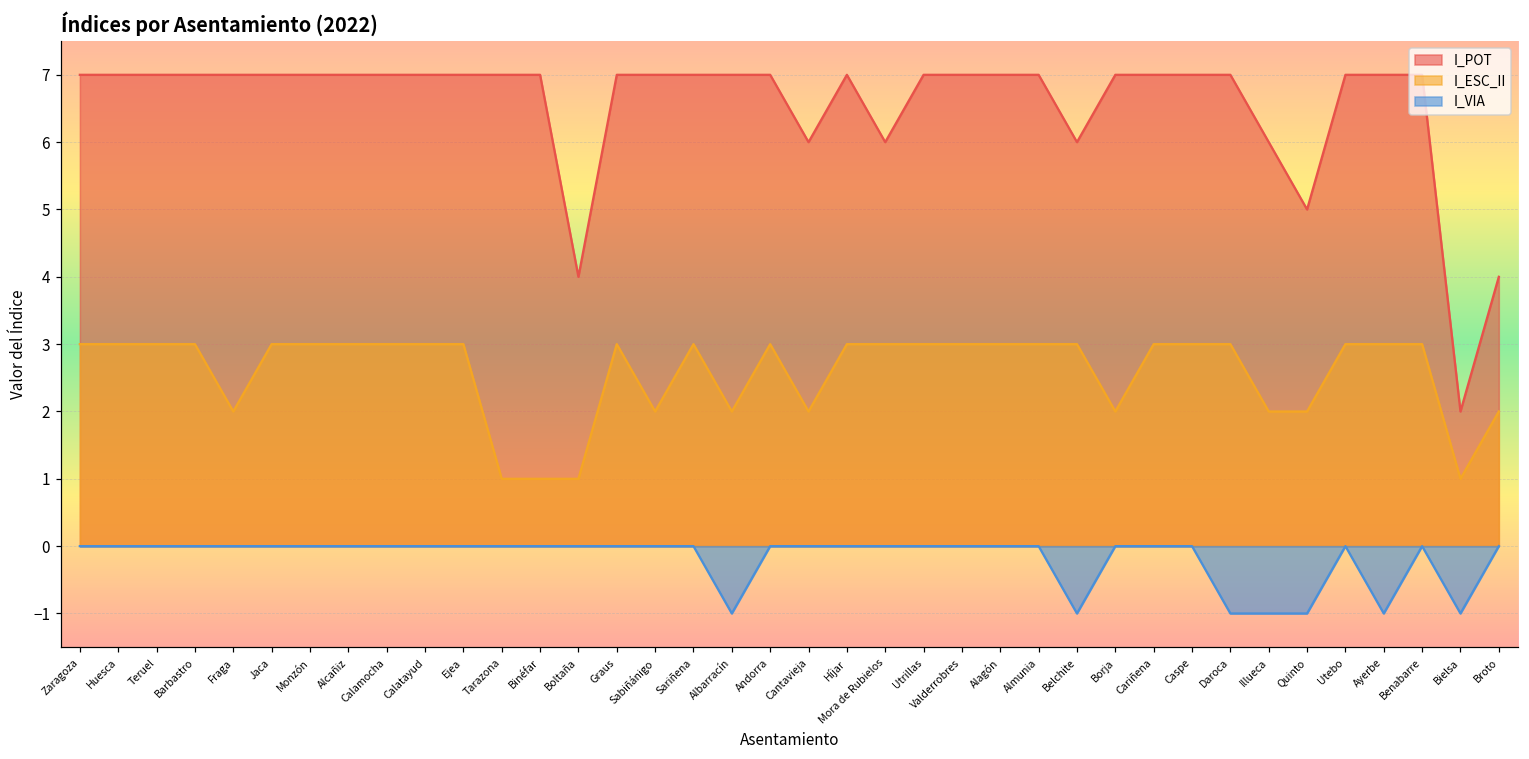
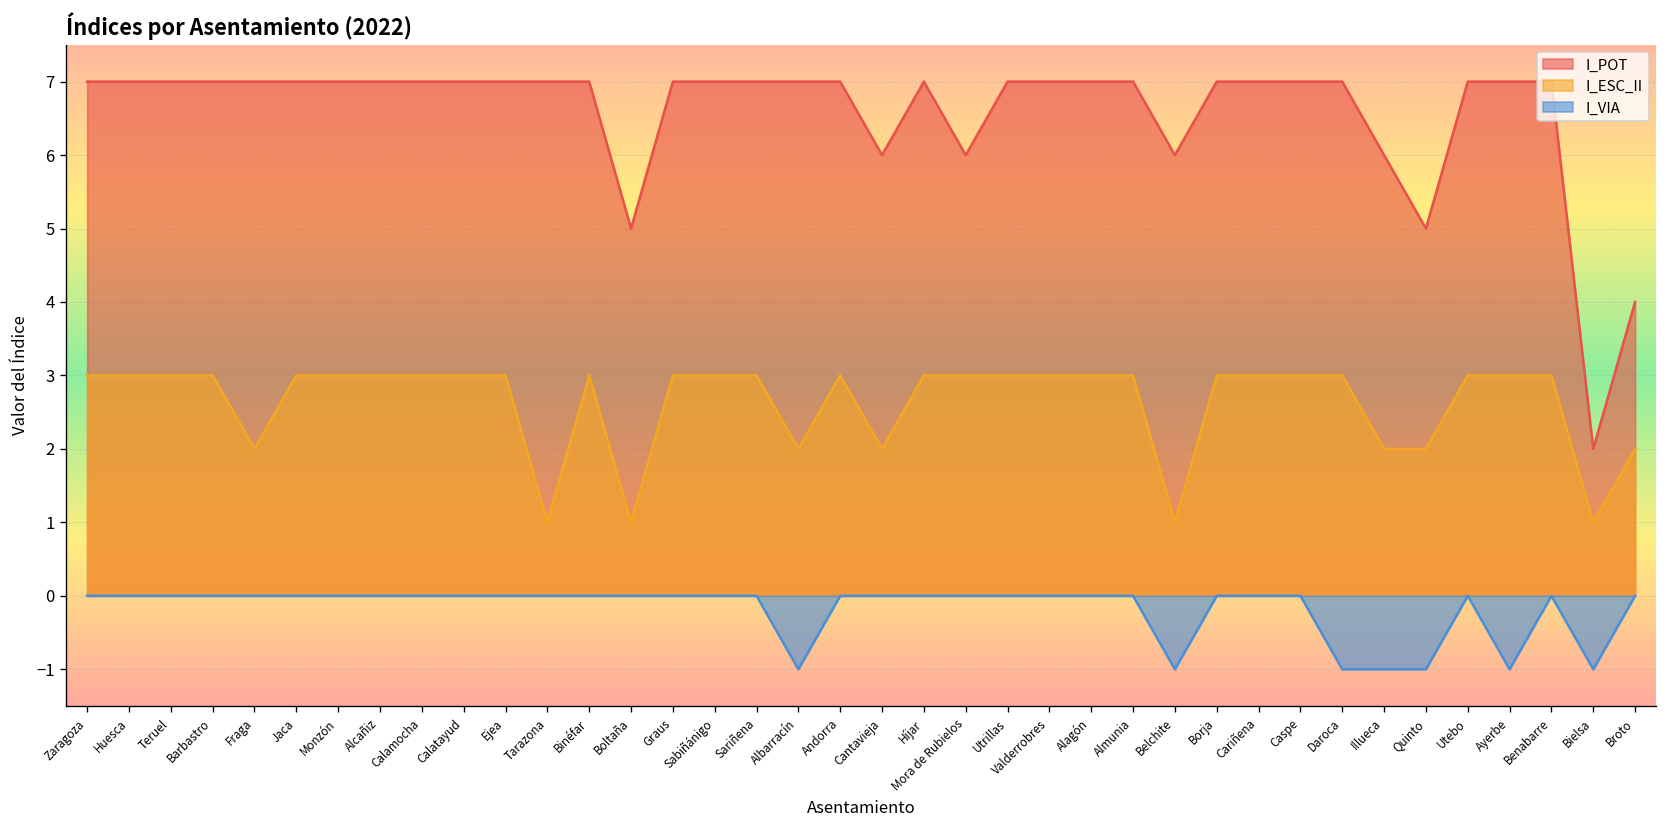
  {
    "I_POT": {
      "Zaragoza": 7,
      "Huesca": 7,
      "Teruel": 7,
      "Barbastro": 7,
      "Fraga": 7,
      "Jaca": 7,
      "Monzón": 7,
      "Alcañiz": 7,
      "Calamocha": 7,
      "Calatayud": 7,
      "Ejea": 7,
      "Tarazona": 7,
      "Binéfar": 7,
-     "Boltaña": 4,
+     "Boltaña": 5,
      "Graus": 7,
      "Sabiñánigo": 7,
      "Sariñena": 7,
      "Albarracín": 7,
      "Andorra": 7,
      "Cantavieja": 6,
      "Híjar": 7,
      "Mora de Rubielos": 6,
      "Utrillas": 7,
      "Valderrobres": 7,
      "Alagón": 7,
      "Almunia": 7,
      "Belchite": 6,
      "Borja": 7,
      "Cariñena": 7,
      "Caspe": 7,
      "Daroca": 7,
      "Illueca": 6,
      "Quinto": 5,
      "Utebo": 7,
      "Ayerbe": 7,
      "Bielsa": 2,
      "Broto": 4
    },
    "I_ESC_II": {
      "Zaragoza": 3,
      "Huesca": 3,
      "Teruel": 3,
      "Barbastro": 3,
      "Fraga": 2,
      "Jaca": 3,
      "Monzón": 3,
      "Alcañiz": 3,
      "Calamocha": 3,
      "Calatayud": 3,
      "Ejea": 3,
      "Tarazona": 1,
-     "Binéfar": 1,
+     "Binéfar": 3,
      "Boltaña": 1,
      "Graus": 3,
-     "Sabiñánigo": 2,
+     "Sabiñánigo": 3,
      "Sariñena": 3,
      "Albarracín": 2,
      "Andorra": 3,
      "Cantavieja": 2,
      "Híjar": 3,
      "Mora de Rubielos": 3,
      "Utrillas": 3,
      "Valderrobres": 3,
      "Alagón": 3,
      "Almunia": 3,
-     "Belchite": 3,
-     "Borja": 2,
+     "Belchite": 1,
+     "Borja": 3,
      "Cariñena": 3,
      "Caspe": 3,
      "Daroca": 3,
      "Illueca": 2,
      "Quinto": 2,
      "Utebo": 3,
      "Ayerbe": 3,
      "Benabarre": 3,
      "Bielsa": 1,
      "Broto": 2
    }
  }
